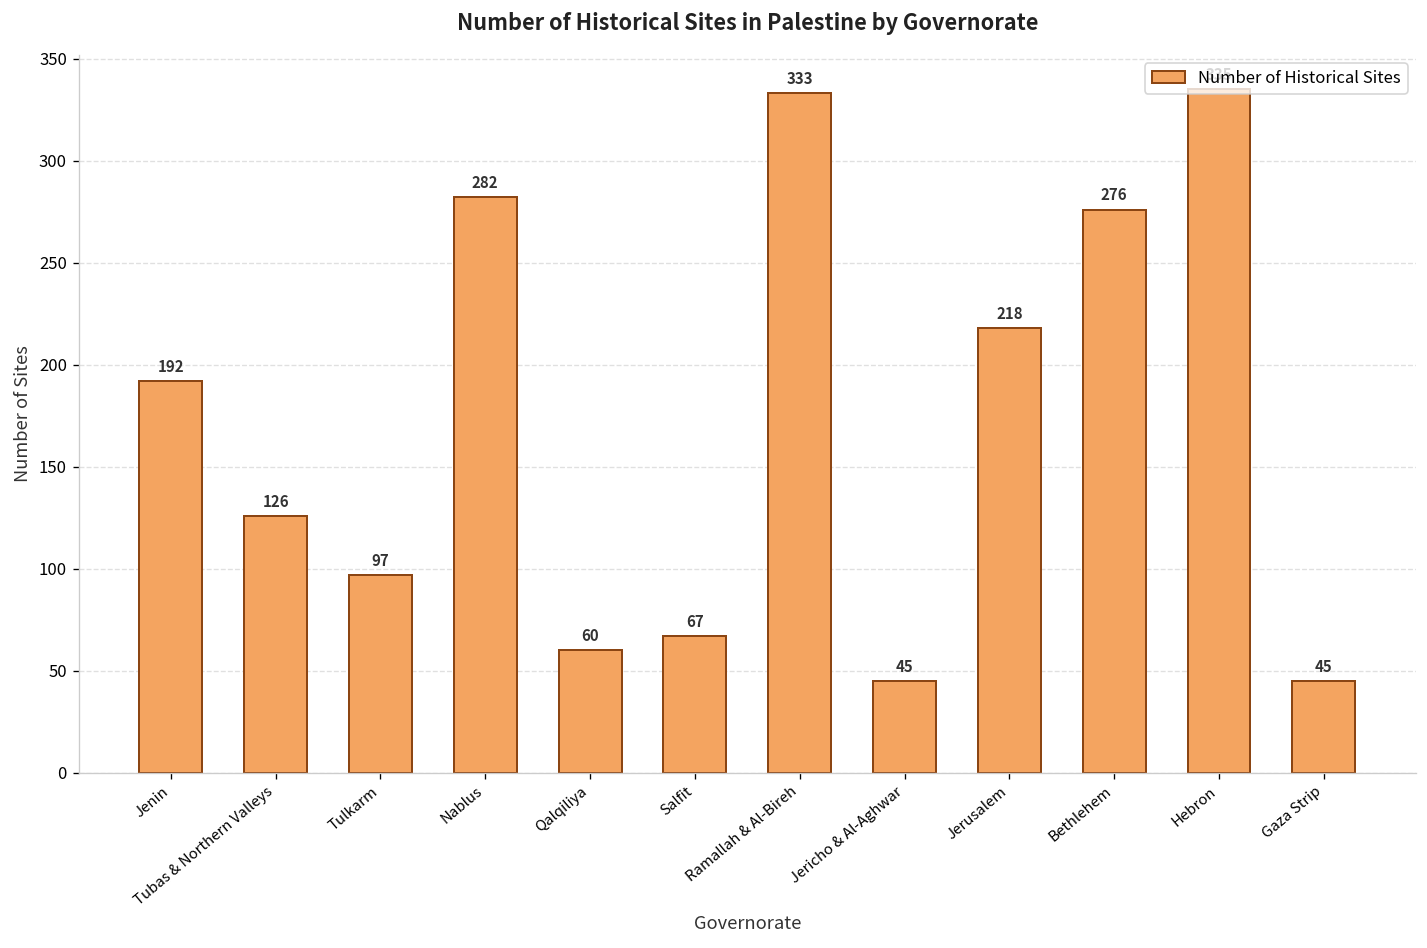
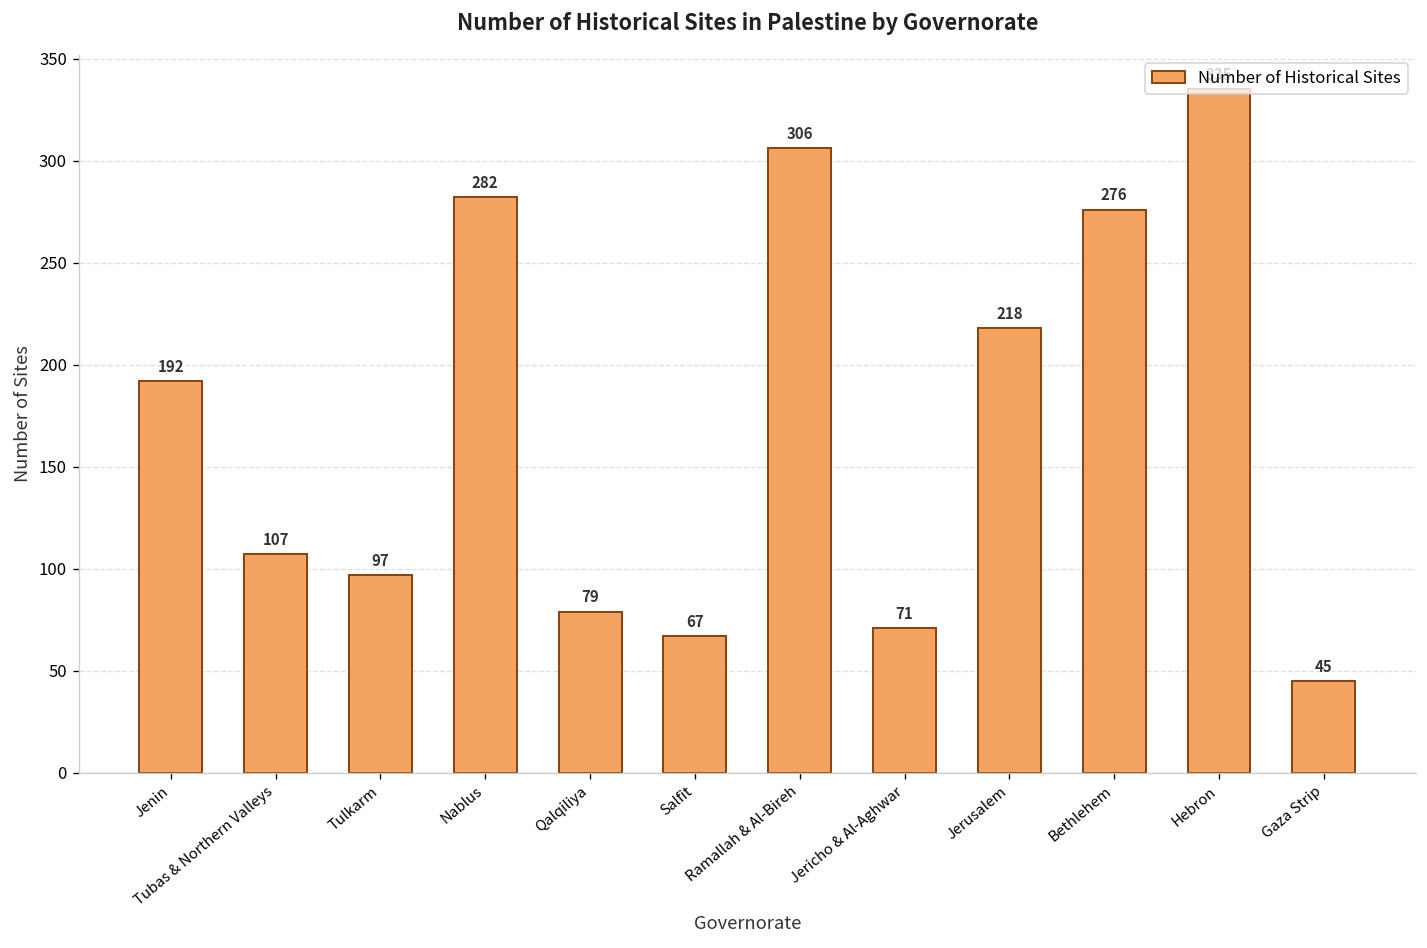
  {
    "Jenin": 192,
-   "Tubas & Northern Valleys": 126,
+   "Tubas & Northern Valleys": 107,
    "Tulkarm": 97,
    "Nablus": 282,
-   "Qalqiliya": 60,
+   "Qalqiliya": 79,
    "Salfit": 67,
-   "Ramallah & Al-Bireh": 333,
-   "Jericho & Al-Aghwar": 45,
+   "Ramallah & Al-Bireh": 306,
+   "Jericho & Al-Aghwar": 71,
    "Jerusalem": 218,
    "Bethlehem": 276,
    "Gaza Strip": 45
  }
